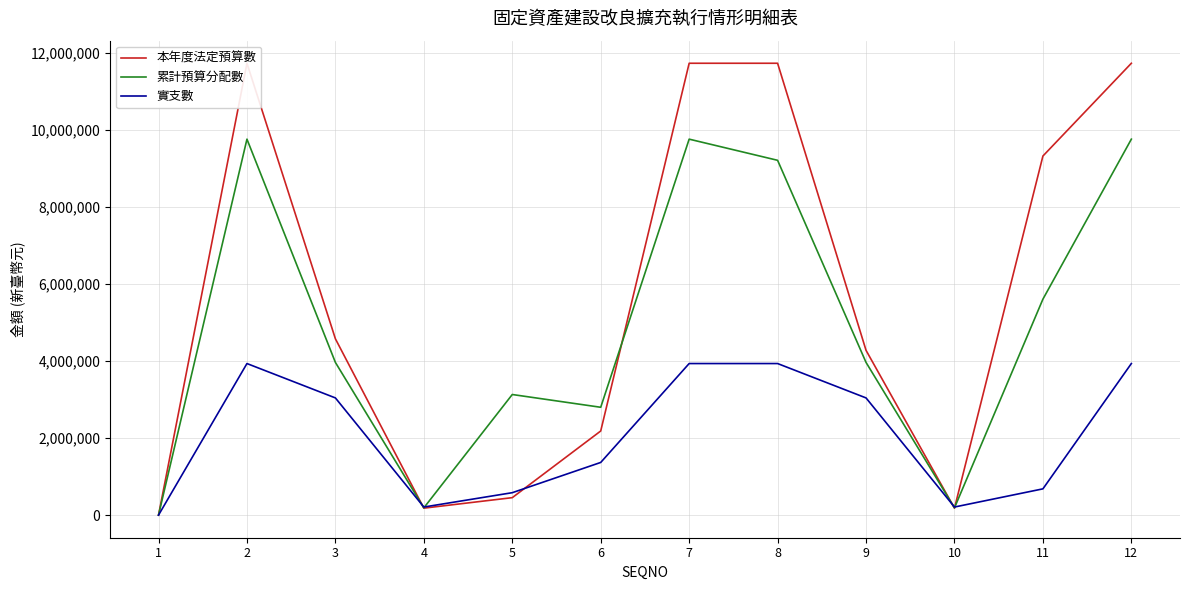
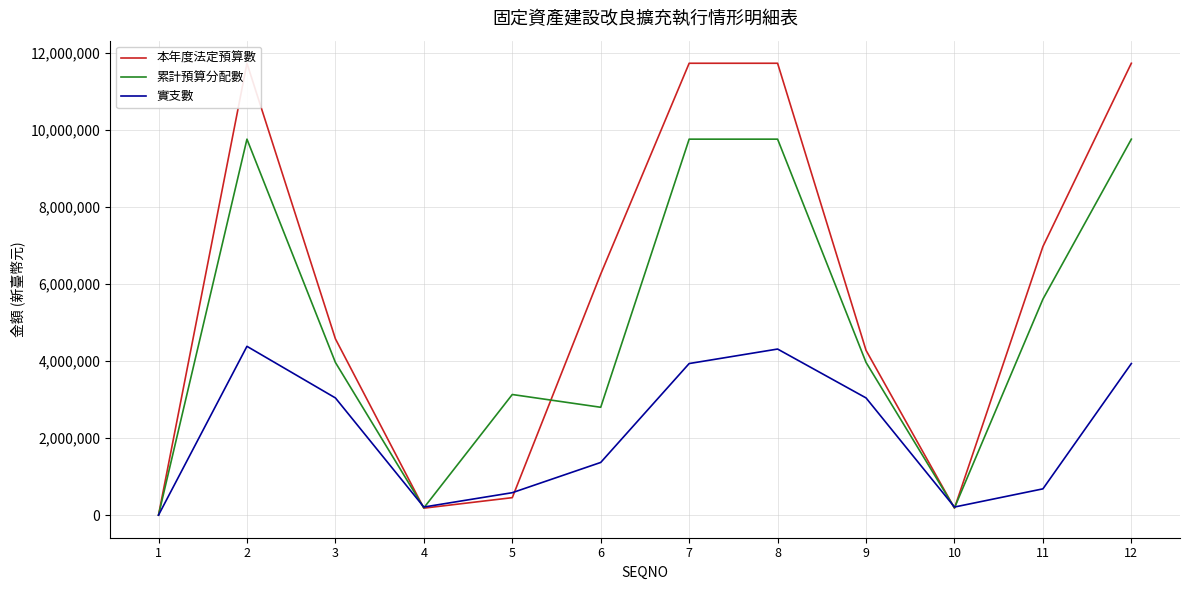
  {
    "本年度法定預算數": {
      "3": "4,600,000",
      "5": "500,000",
-     "6": "2,200,000",
+     "6": "6,300,000",
      "7": "11,700,000",
      "8": "11,700,000",
      "9": "4,300,000",
-     "11": "9,300,000",
+     "11": "7,000,000",
      "12": "11,700,000"
    },
    "累計預算分配數": {
      "2": "9,800,000",
      "3": "4,000,000",
      "5": "3,100,000",
      "6": "2,800,000",
      "7": "9,800,000",
-     "8": "9,200,000",
+     "8": "9,800,000",
      "9": "4,000,000",
      "11": "5,600,000",
      "12": "9,800,000"
    },
    "實支數": {
-     "2": "3,900,000",
+     "2": "4,400,000",
      "3": "3,000,000",
      "5": "600,000",
      "6": "1,400,000",
      "7": "3,900,000",
-     "8": "3,900,000",
+     "8": "4,300,000",
      "9": "3,000,000",
      "11": "700,000",
      "12": "3,900,000"
    }
  }
